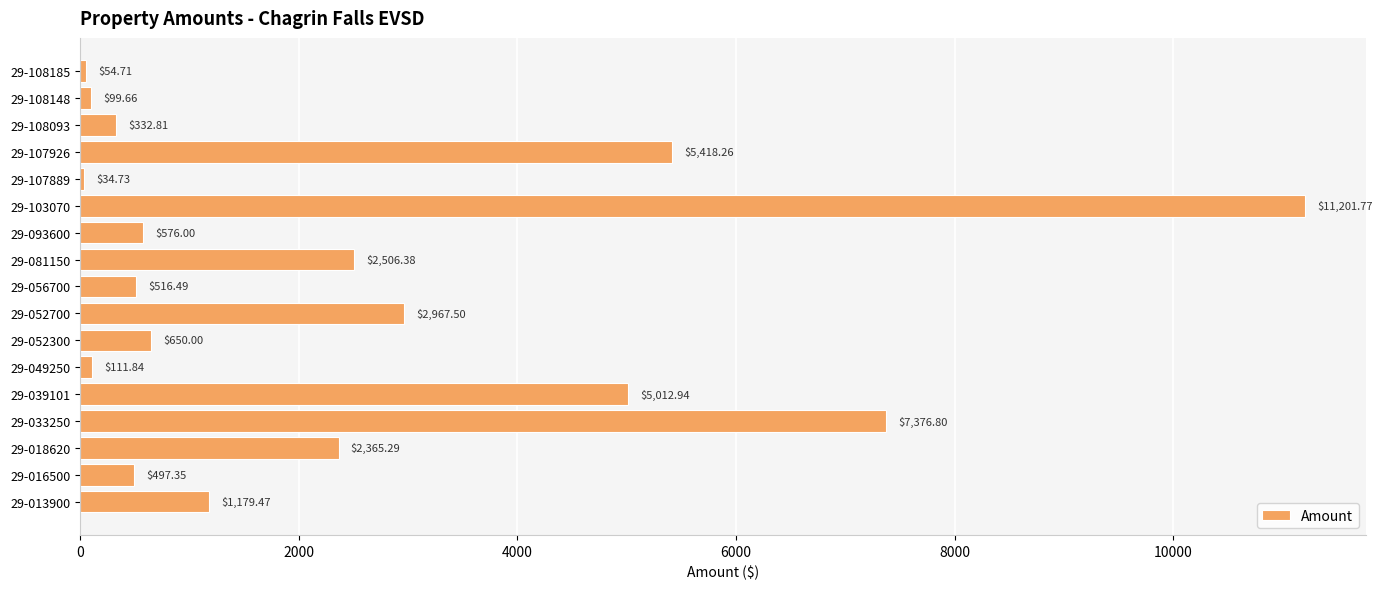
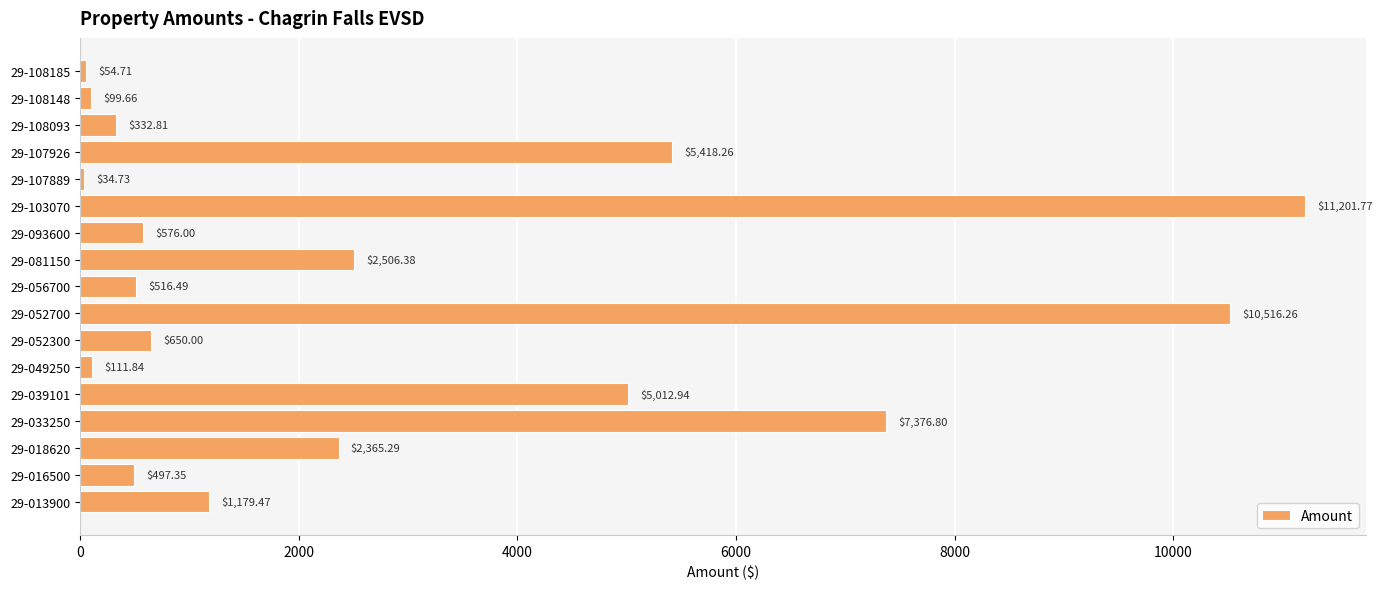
  {
    "29-108185": "$54.71",
    "29-108148": "$99.66",
    "29-108093": "$332.81",
    "29-107926": "$5,418.26",
    "29-107889": "$34.73",
    "29-103070": "$11,201.77",
    "29-093600": "$576.00",
    "29-081150": "$2,506.38",
    "29-056700": "$516.49",
-   "29-052700": "$2,967.50",
+   "29-052700": "$10,516.26",
    "29-052300": "$650.00",
    "29-049250": "$111.84",
    "29-039101": "$5,012.94",
    "29-033250": "$7,376.80",
    "29-018620": "$2,365.29",
    "29-016500": "$497.35",
    "29-013900": "$1,179.47"
  }
